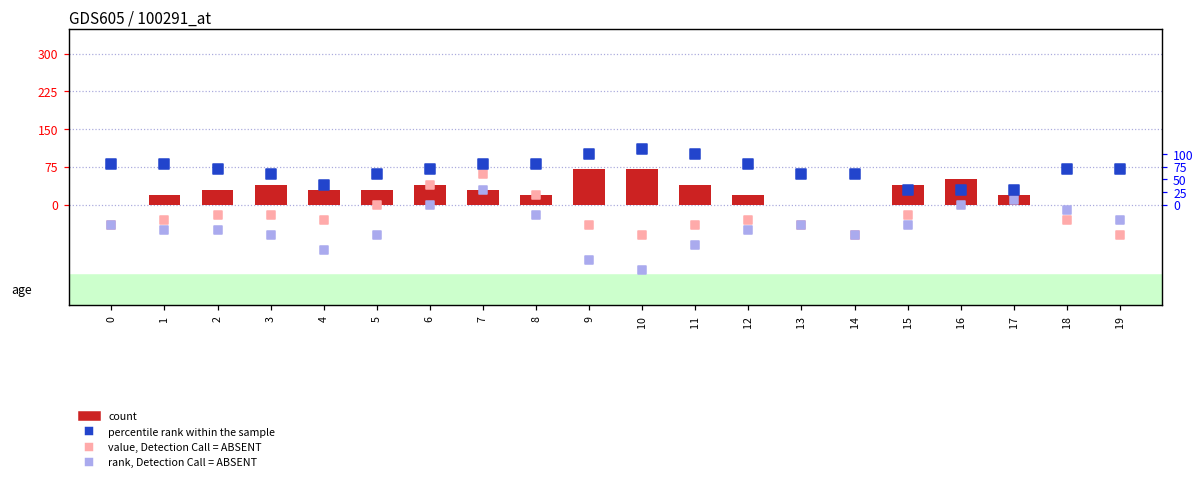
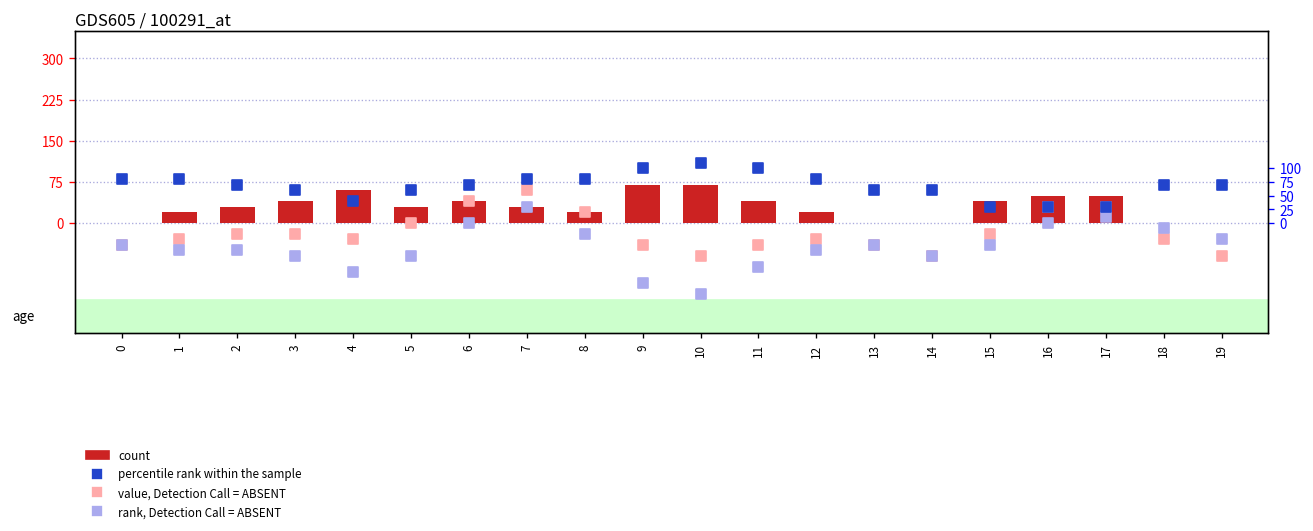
  {
    "count": {
      "0": 0,
      "1": 20,
      "2": 30,
      "3": 40,
-     "4": 30,
+     "4": 60,
      "5": 30,
      "6": 40,
      "7": 30,
      "8": 20,
      "9": 70,
      "10": 70,
      "11": 40,
      "12": 20,
      "13": 0,
      "14": 0,
      "15": 40,
      "16": 50,
-     "17": 20,
+     "17": 50,
      "18": 0,
      "19": 0
    }
  }
